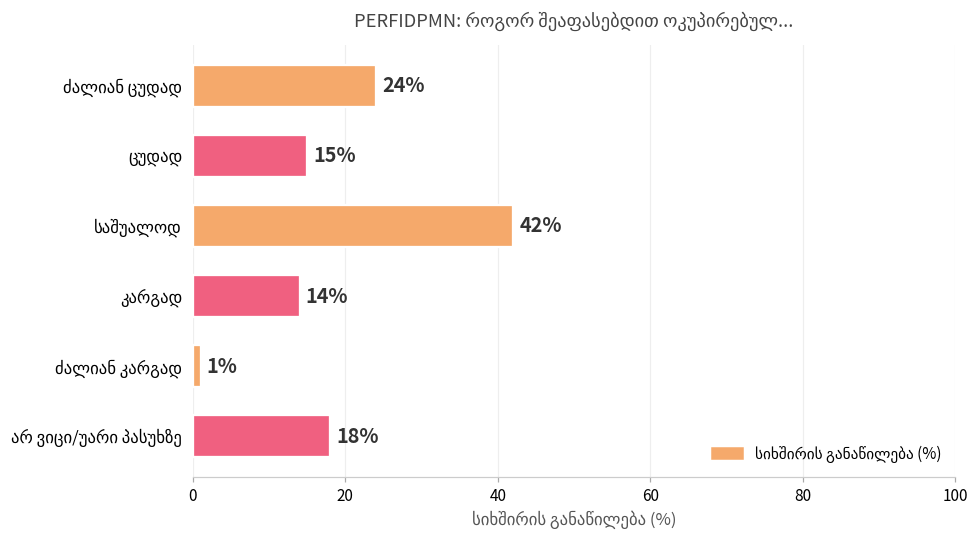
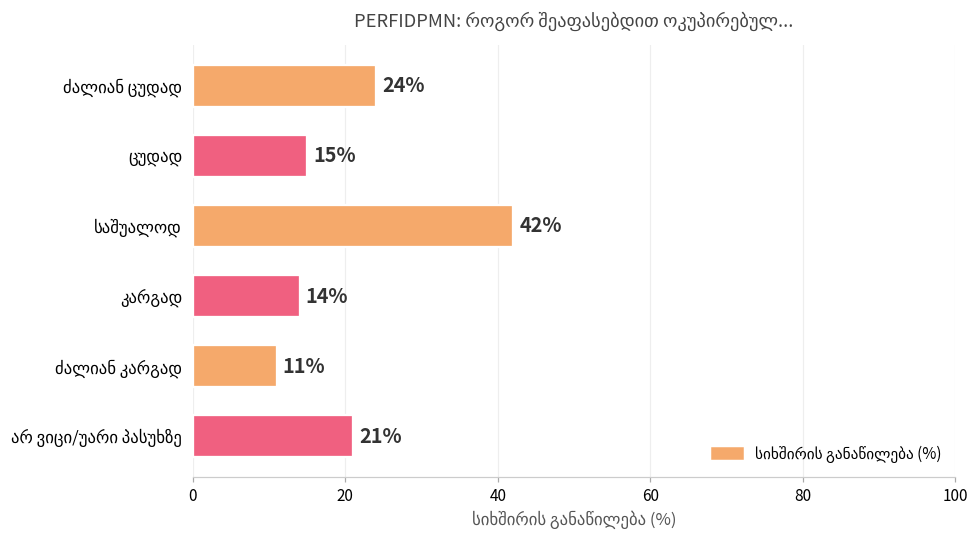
  {
    "ძალიან ცუდად": "24%",
    "ცუდად": "15%",
    "საშუალოდ": "42%",
    "კარგად": "14%",
-   "ძალიან კარგად": "1%",
-   "არ ვიცი/უარი პასუხზე": "18%"
+   "ძალიან კარგად": "11%",
+   "არ ვიცი/უარი პასუხზე": "21%"
  }
